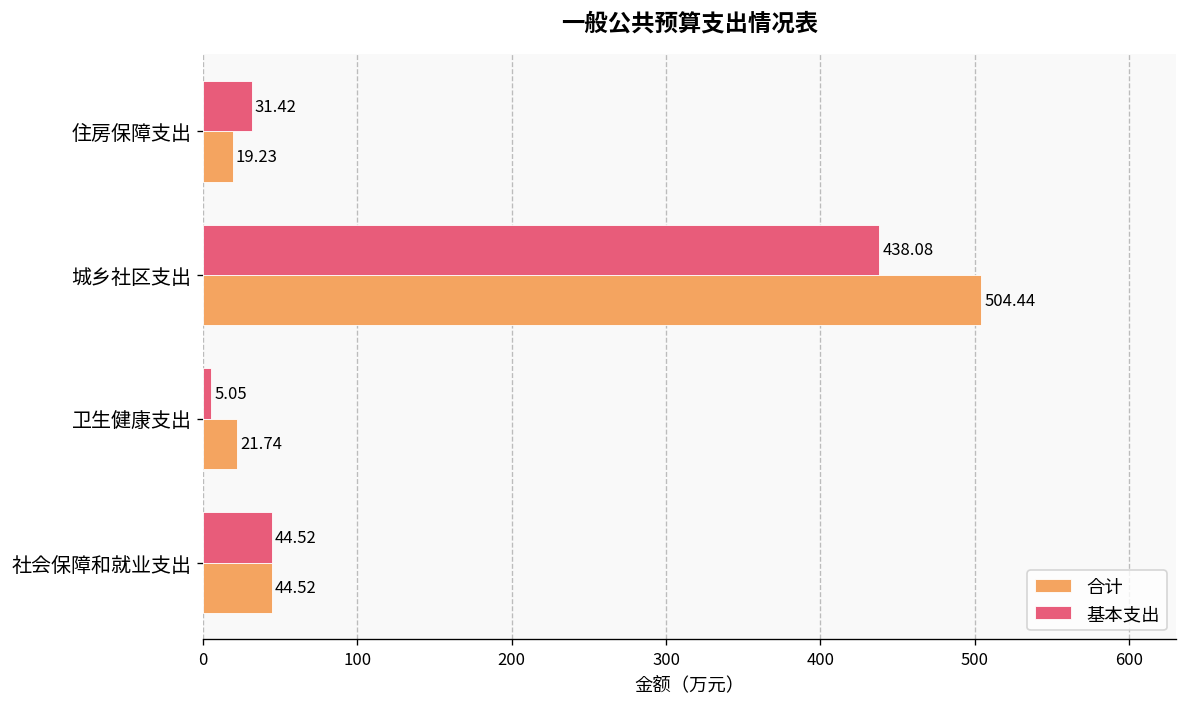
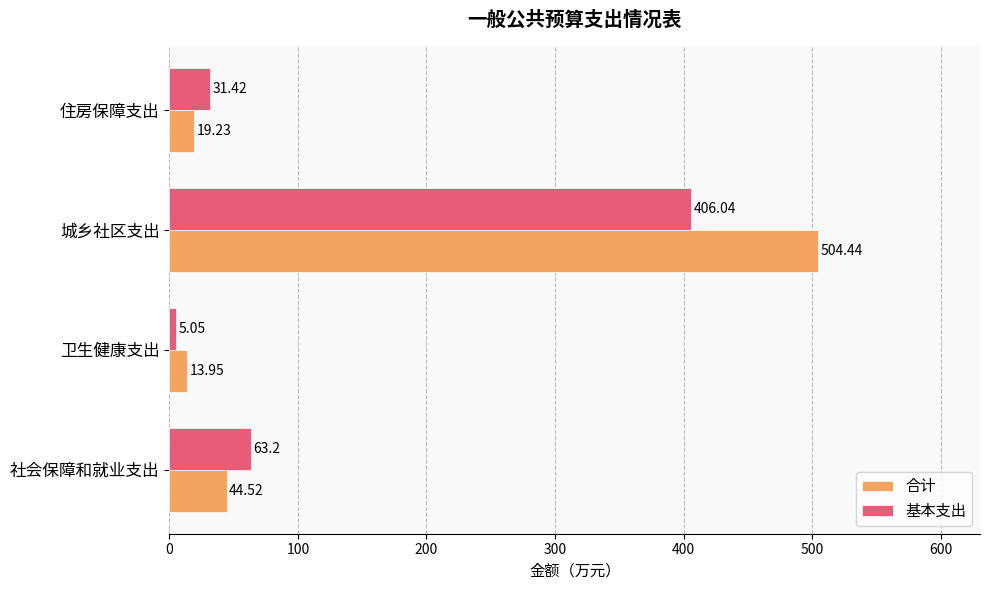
  {
    "合计": {
      "住房保障支出": 19.23,
      "城乡社区支出": 504.44,
-     "卫生健康支出": 21.74,
+     "卫生健康支出": 13.95,
      "社会保障和就业支出": 44.52
    },
    "基本支出": {
      "住房保障支出": 31.42,
-     "城乡社区支出": 438.08,
+     "城乡社区支出": 406.04,
      "卫生健康支出": 5.05,
-     "社会保障和就业支出": 44.52
+     "社会保障和就业支出": 63.2
    }
  }
